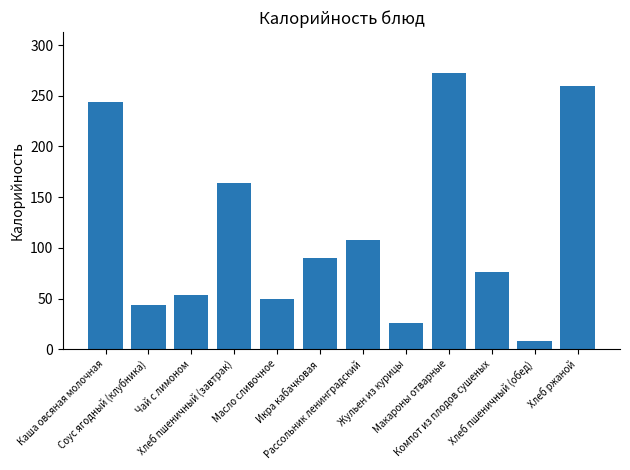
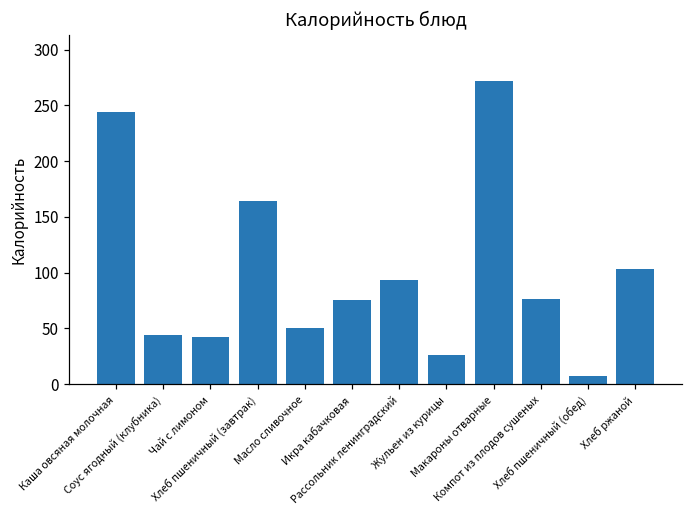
  {
    "Каша овсяная молочная": 244,
    "Соус ягодный (клубника)": 44,
-   "Чай с лимоном": 53,
+   "Чай с лимоном": 42,
    "Хлеб пшеничный (завтрак)": 164,
    "Масло сливочное": 50,
-   "Икра кабачковая": 90,
-   "Рассольник ленинградский": 108,
+   "Икра кабачковая": 76,
+   "Рассольник ленинградский": 93,
    "Жульен из курицы": 26,
    "Макароны отварные": 272,
    "Компот из плодов сушеных": 76,
    "Хлеб пшеничный (обед)": 8,
-   "Хлеб ржаной": 260
+   "Хлеб ржаной": 104
  }
